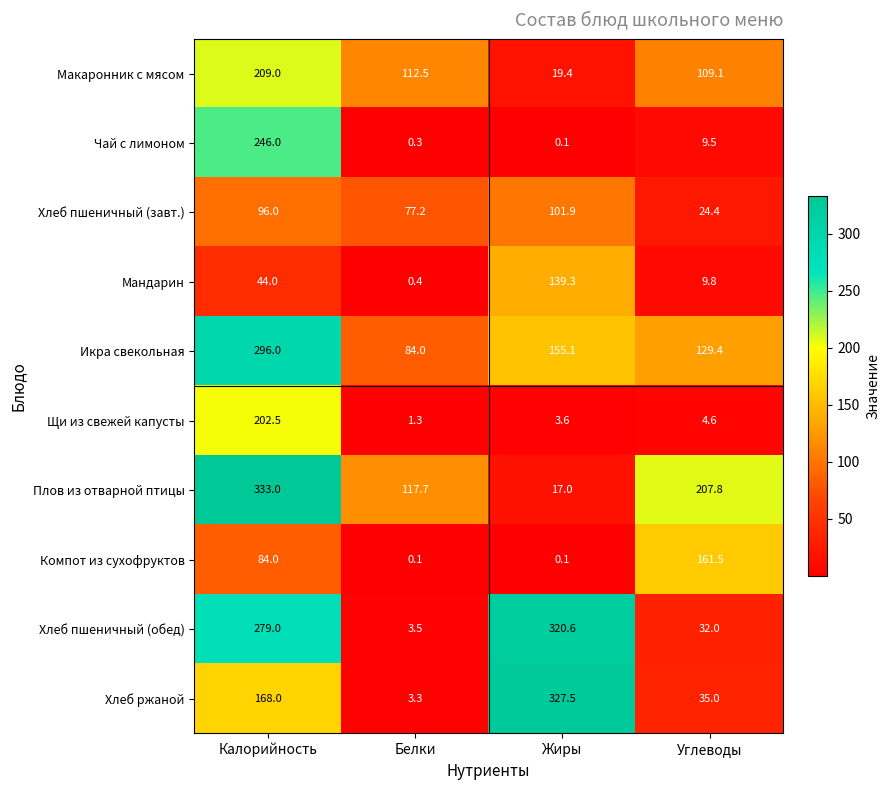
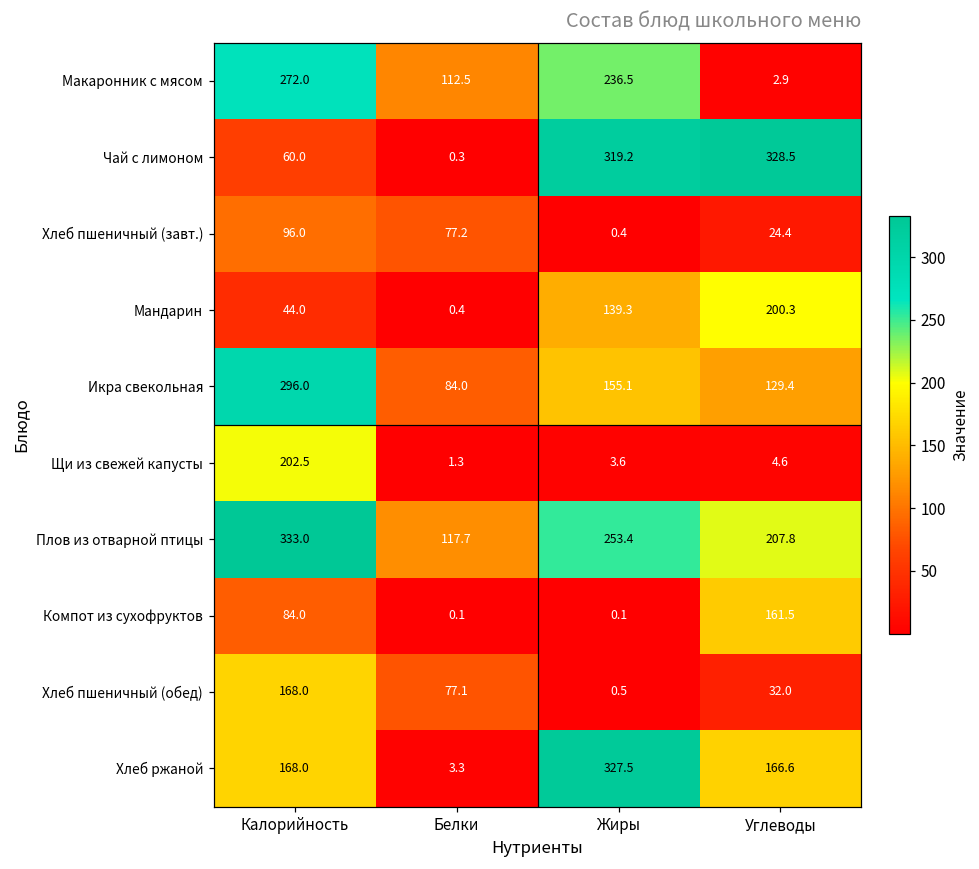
  {
    "Макаронник с мясом": {
-     "Калорийность": 209.0,
+     "Калорийность": 272.0,
      "Белки": 112.5,
-     "Жиры": 19.4,
-     "Углеводы": 109.1
+     "Жиры": 236.5,
+     "Углеводы": 2.9
    },
    "Чай с лимоном": {
-     "Калорийность": 246.0,
+     "Калорийность": 60.0,
      "Белки": 0.3,
-     "Жиры": 0.1,
-     "Углеводы": 9.5
+     "Жиры": 319.2,
+     "Углеводы": 328.5
    },
    "Хлеб пшеничный (завт.)": {
      "Калорийность": 96.0,
      "Белки": 77.2,
-     "Жиры": 101.9,
+     "Жиры": 0.4,
      "Углеводы": 24.4
    },
    "Мандарин": {
      "Калорийность": 44.0,
      "Белки": 0.4,
      "Жиры": 139.3,
-     "Углеводы": 9.8
+     "Углеводы": 200.3
    },
    "Икра свекольная": {
      "Калорийность": 296.0,
      "Белки": 84.0,
      "Жиры": 155.1,
      "Углеводы": 129.4
    },
    "Щи из свежей капусты": {
      "Калорийность": 202.5,
      "Белки": 1.3,
      "Жиры": 3.6,
      "Углеводы": 4.6
    },
    "Плов из отварной птицы": {
      "Калорийность": 333.0,
      "Белки": 117.7,
-     "Жиры": 17.0,
+     "Жиры": 253.4,
      "Углеводы": 207.8
    },
    "Компот из сухофруктов": {
      "Калорийность": 84.0,
      "Белки": 0.1,
      "Жиры": 0.1,
      "Углеводы": 161.5
    },
    "Хлеб пшеничный (обед)": {
-     "Калорийность": 279.0,
-     "Белки": 3.5,
-     "Жиры": 320.6,
+     "Калорийность": 168.0,
+     "Белки": 77.1,
+     "Жиры": 0.5,
      "Углеводы": 32.0
    },
    "Хлеб ржаной": {
      "Калорийность": 168.0,
      "Белки": 3.3,
      "Жиры": 327.5,
-     "Углеводы": 35.0
+     "Углеводы": 166.6
    }
  }
